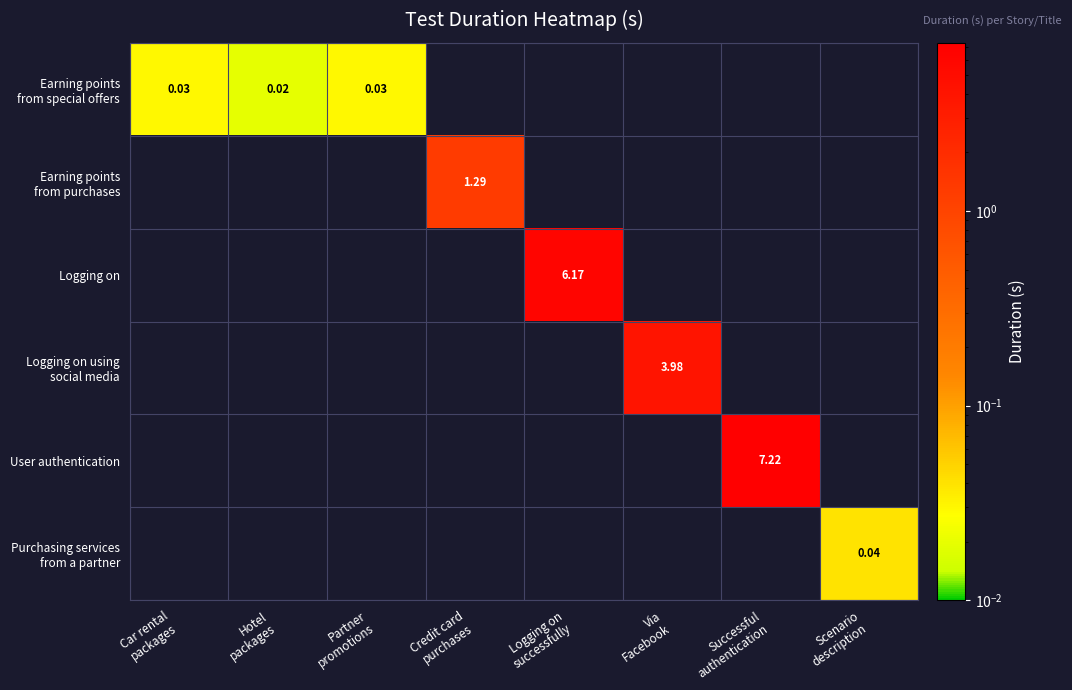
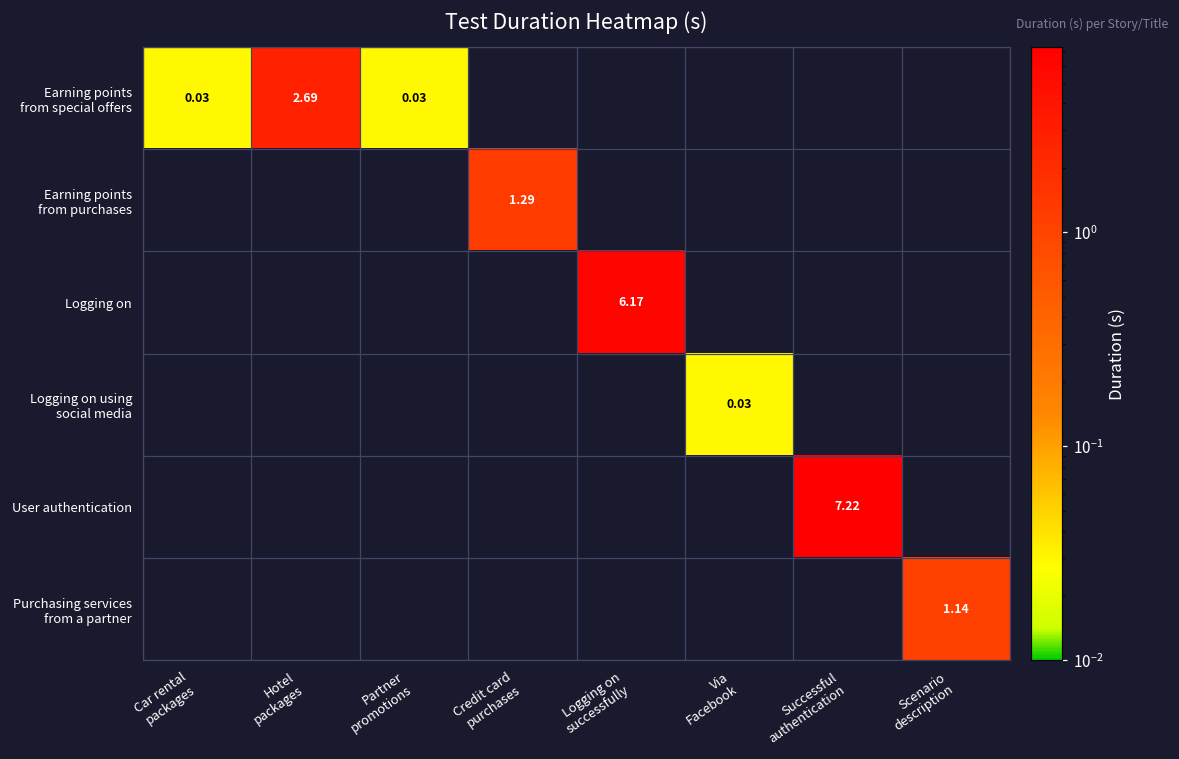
  {
    "Earning points from special offers": {
      "Car rental packages": 0.03,
-     "Hotel packages": 0.02,
+     "Hotel packages": 2.69,
      "Partner promotions": 0.03
    },
    "Earning points from purchases": {
      "Credit card purchases": 1.29
    },
    "Logging on": {
      "Logging on successfully": 6.17
    },
    "Logging on using social media": {
-     "Via Facebook": 3.98
+     "Via Facebook": 0.03
    },
    "User authentication": {
      "Successful authentication": 7.22
    },
    "Purchasing services from a partner": {
-     "Scenario description": 0.04
+     "Scenario description": 1.14
    }
  }
